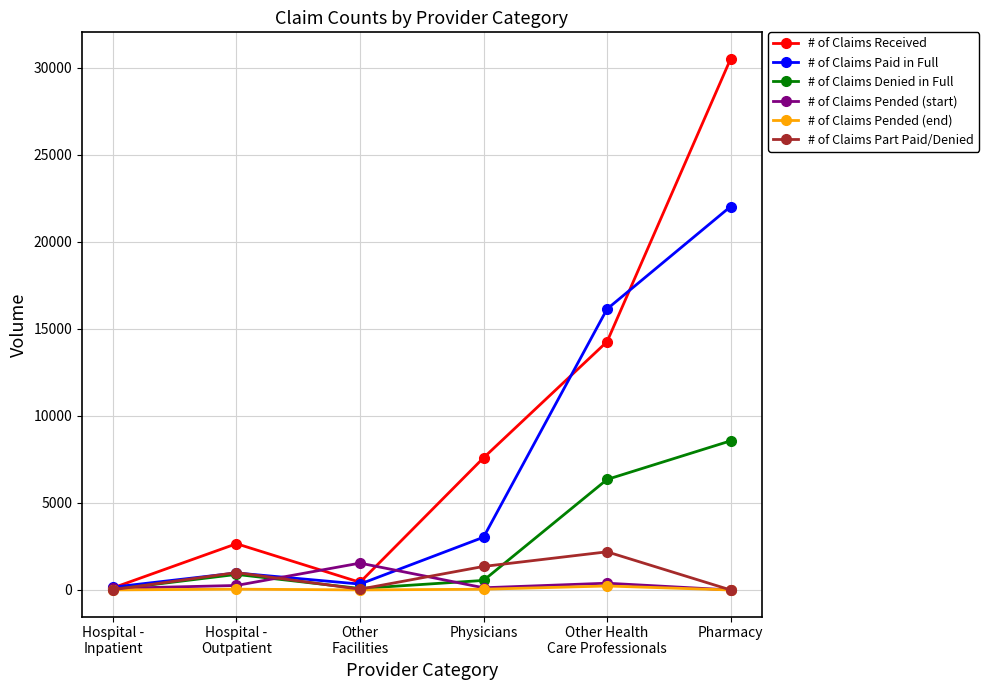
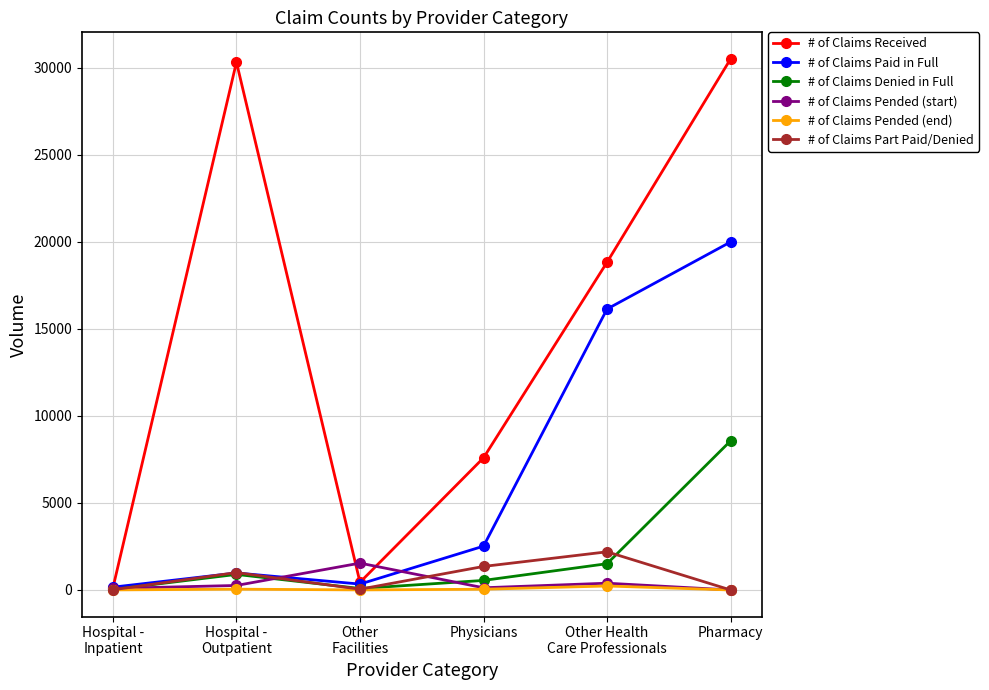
  {
    "# of Claims Received": {
-     "Hospital - Outpatient": 2700,
+     "Hospital - Outpatient": 30300,
      "Physicians": 7600,
-     "Other Health Care Professionals": 14300,
+     "Other Health Care Professionals": 18800,
      "Pharmacy": 30500
    },
    "# of Claims Paid in Full": {
-     "Physicians": 3000,
+     "Physicians": 2500,
      "Other Health Care Professionals": 16100,
-     "Pharmacy": 22000
+     "Pharmacy": 20000
    },
    "# of Claims Denied in Full": {
      "Physicians": 500,
-     "Other Health Care Professionals": 6300,
+     "Other Health Care Professionals": 1500,
      "Pharmacy": 8600
    },
    "# of Claims Pended (start)": {
      "Hospital - Outpatient": 300,
      "Other Facilities": 1500,
      "Other Health Care Professionals": 400
    },
    "# of Claims Pended (end)": {
      "Hospital - Outpatient": 0,
      "Other Health Care Professionals": 200
    },
    "# of Claims Part Paid/Denied": {
      "Physicians": 1400,
      "Other Health Care Professionals": 2200
    }
  }
